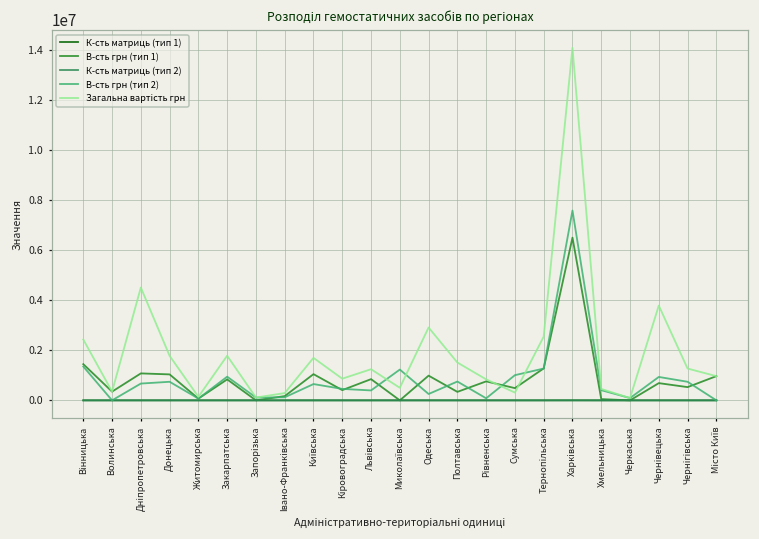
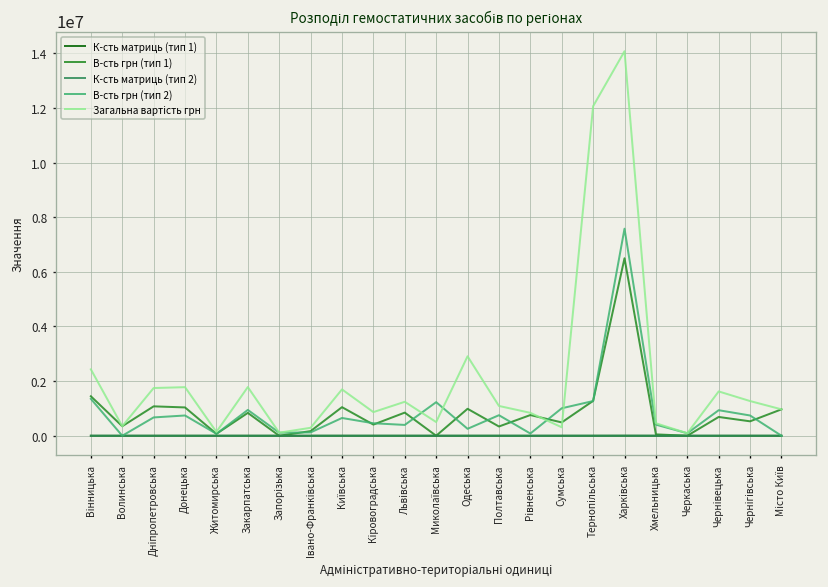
  {
    "Загальна вартість грн": {
      "Вінницька": 2400000,
-     "Дніпропетровська": 4500000,
+     "Дніпропетровська": 1700000,
      "Донецька": 1800000,
      "Закарпатська": 1800000,
      "Івано-Франківська": 300000,
      "Київська": 1700000,
      "Кіровоградська": 900000,
      "Львівська": 1200000,
      "Миколаївська": 500000,
      "Одеська": 2900000,
-     "Полтавська": 1500000,
+     "Полтавська": 1100000,
      "Сумська": 300000,
-     "Тернопільська": 2500000,
+     "Тернопільська": 12100000,
      "Харківська": 14100000,
-     "Чернівецька": 3800000,
+     "Чернівецька": 1600000,
      "Чернігівська": 1300000
    }
  }
